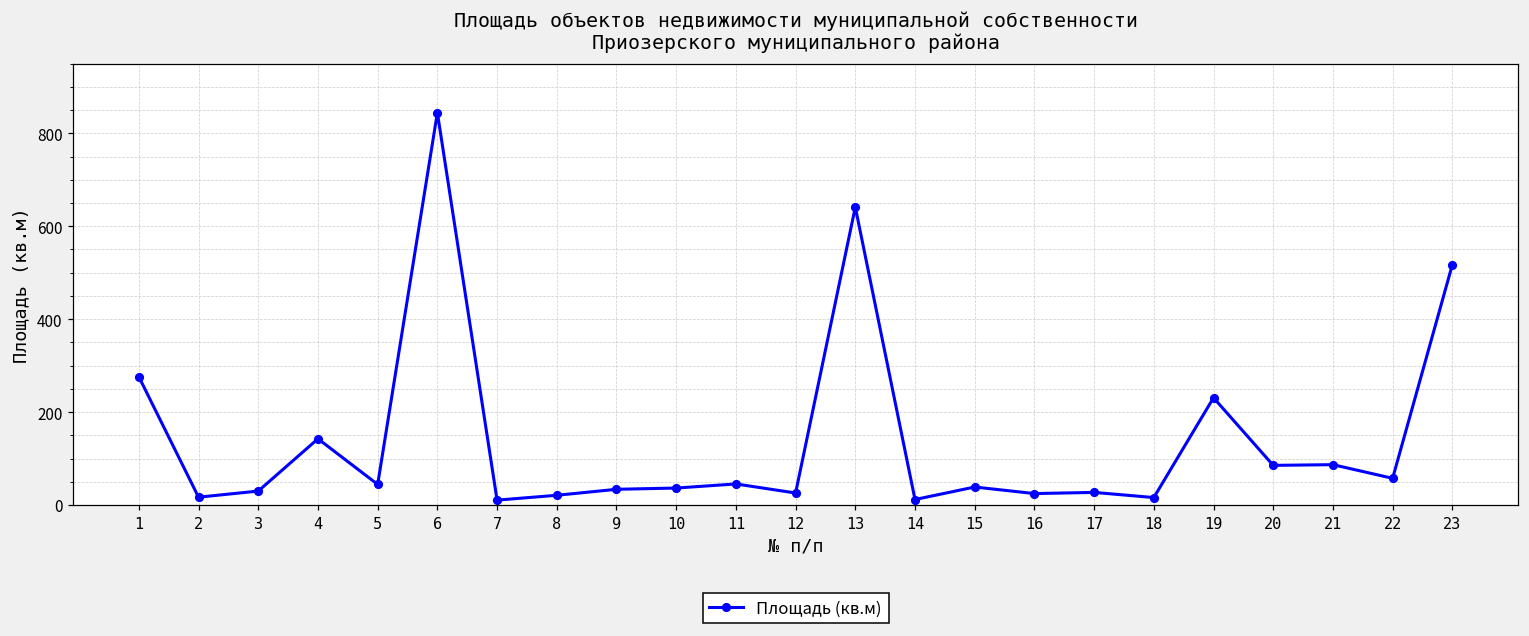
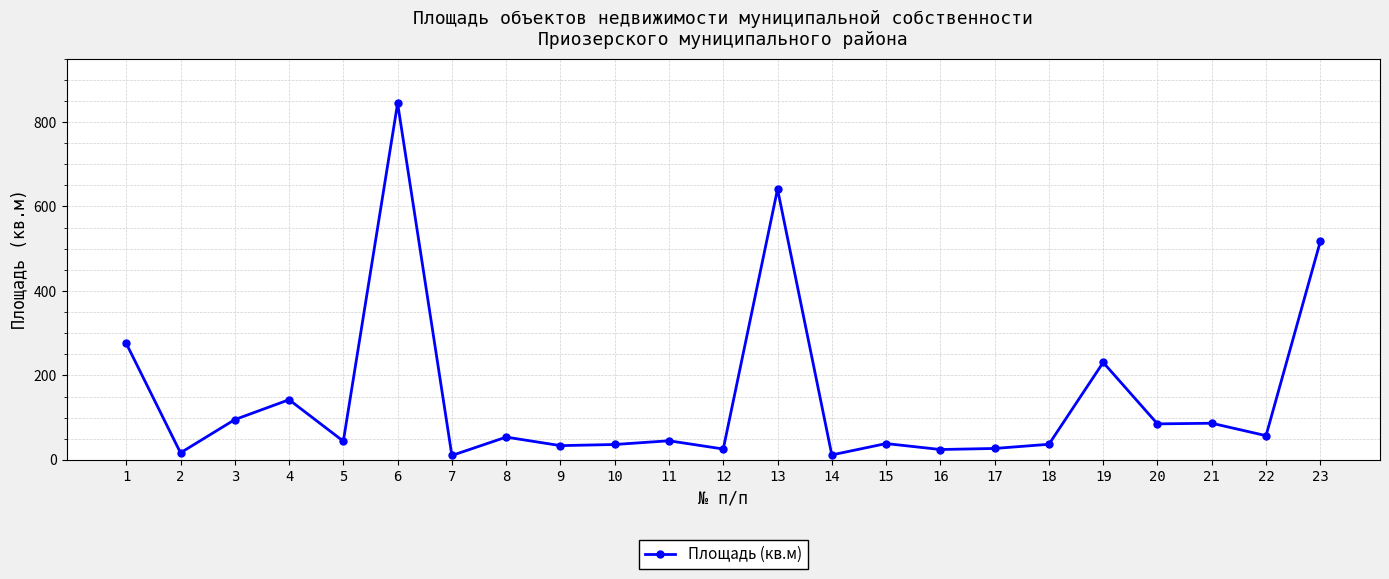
  {
    "1": 280,
    "2": 20,
-   "3": 30,
+   "3": 100,
    "4": 140,
    "5": 40,
    "6": 840,
    "7": 10,
-   "8": 20,
+   "8": 50,
    "9": 30,
    "10": 40,
    "11": 50,
    "12": 30,
    "13": 640,
    "14": 10,
    "15": 40,
    "16": 20,
    "17": 30,
-   "18": 20,
+   "18": 40,
    "19": 230,
    "20": 90,
    "21": 90,
    "22": 60,
    "23": 520
  }
